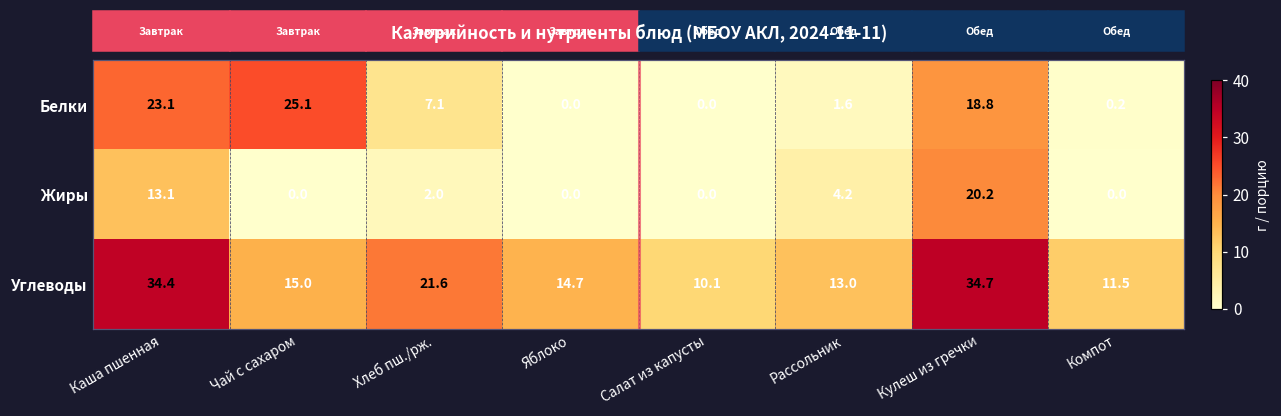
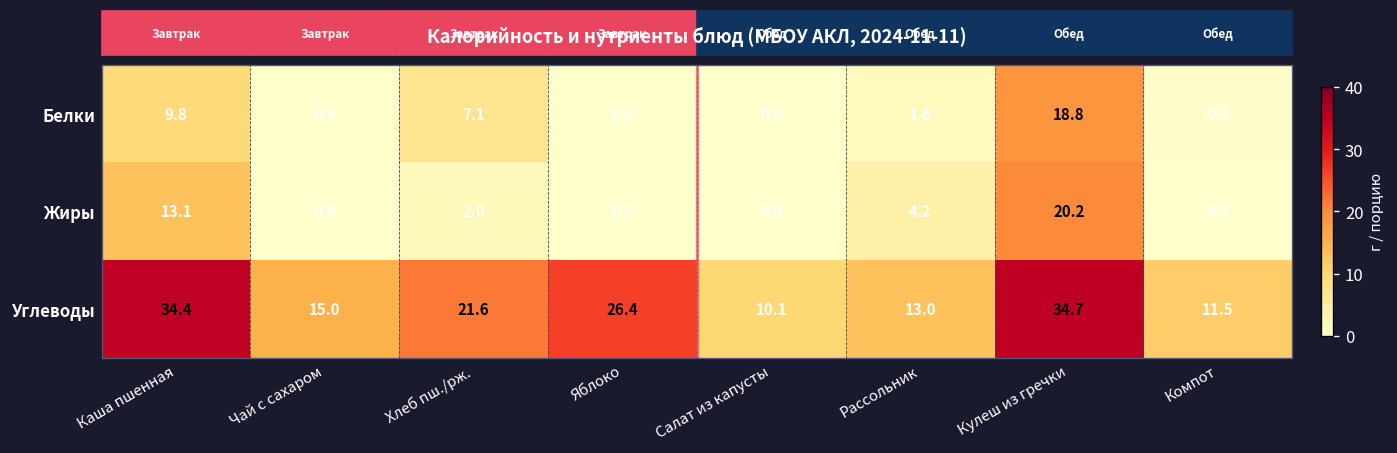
  {
    "Белки": {
-     "Каша пшенная": 23.1,
-     "Чай с сахаром": 25.1,
+     "Каша пшенная": 9.8,
+     "Чай с сахаром": 0.1,
      "Хлеб пш./рж.": 7.1,
      "Яблоко": 0.0,
      "Салат из капусты": 0.0,
      "Рассольник": 1.6,
      "Кулеш из гречки": 18.8,
      "Компот": 0.2
    },
    "Жиры": {
      "Каша пшенная": 13.1,
      "Чай с сахаром": 0.0,
      "Хлеб пш./рж.": 2.0,
      "Яблоко": 0.0,
      "Салат из капусты": 0.0,
      "Рассольник": 4.2,
      "Кулеш из гречки": 20.2,
      "Компот": 0.0
    },
    "Углеводы": {
      "Каша пшенная": 34.4,
      "Чай с сахаром": 15.0,
      "Хлеб пш./рж.": 21.6,
-     "Яблоко": 14.7,
+     "Яблоко": 26.4,
      "Салат из капусты": 10.1,
      "Рассольник": 13.0,
      "Кулеш из гречки": 34.7,
      "Компот": 11.5
    }
  }
